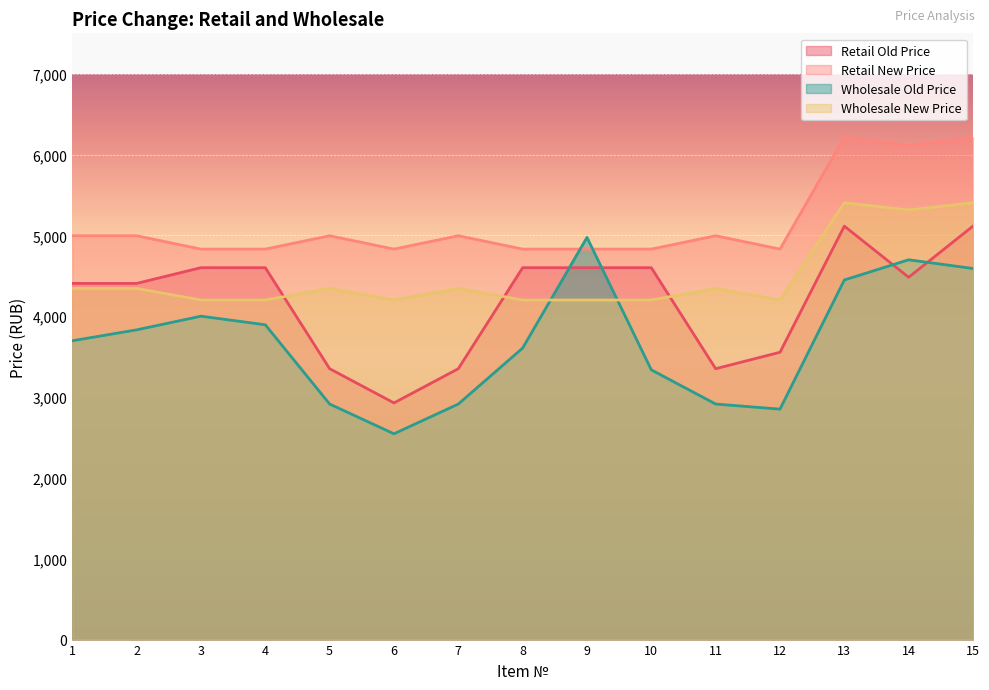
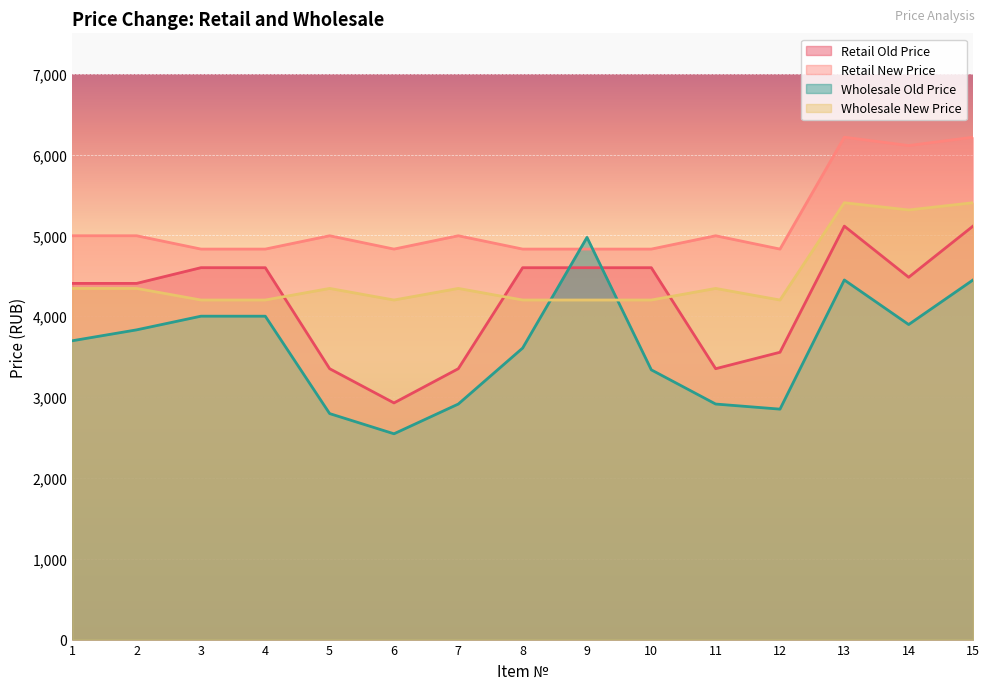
  {
    "Wholesale Old Price": {
      "1": "3,700",
      "2": "3,800",
      "3": "4,000",
-     "4": "3,900",
-     "5": "2,900",
+     "4": "4,000",
+     "5": "2,800",
      "6": "2,500",
      "7": "2,900",
      "8": "3,600",
      "9": "5,000",
      "10": "3,300",
      "11": "2,900",
      "12": "2,900",
      "13": "4,400",
-     "14": "4,700",
-     "15": "4,600"
+     "14": "3,900",
+     "15": "4,400"
    }
  }
